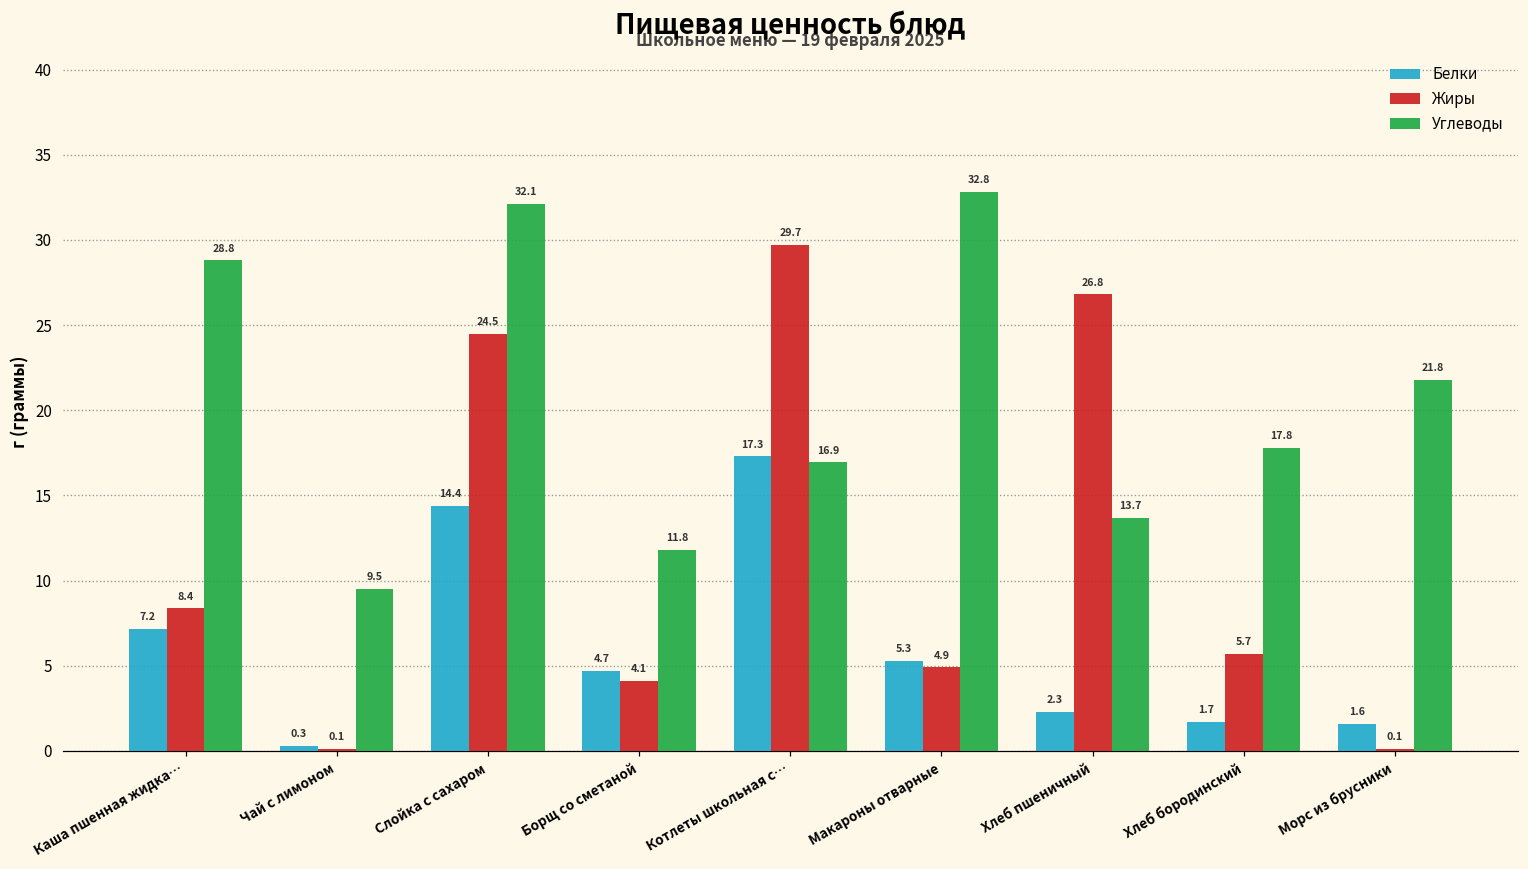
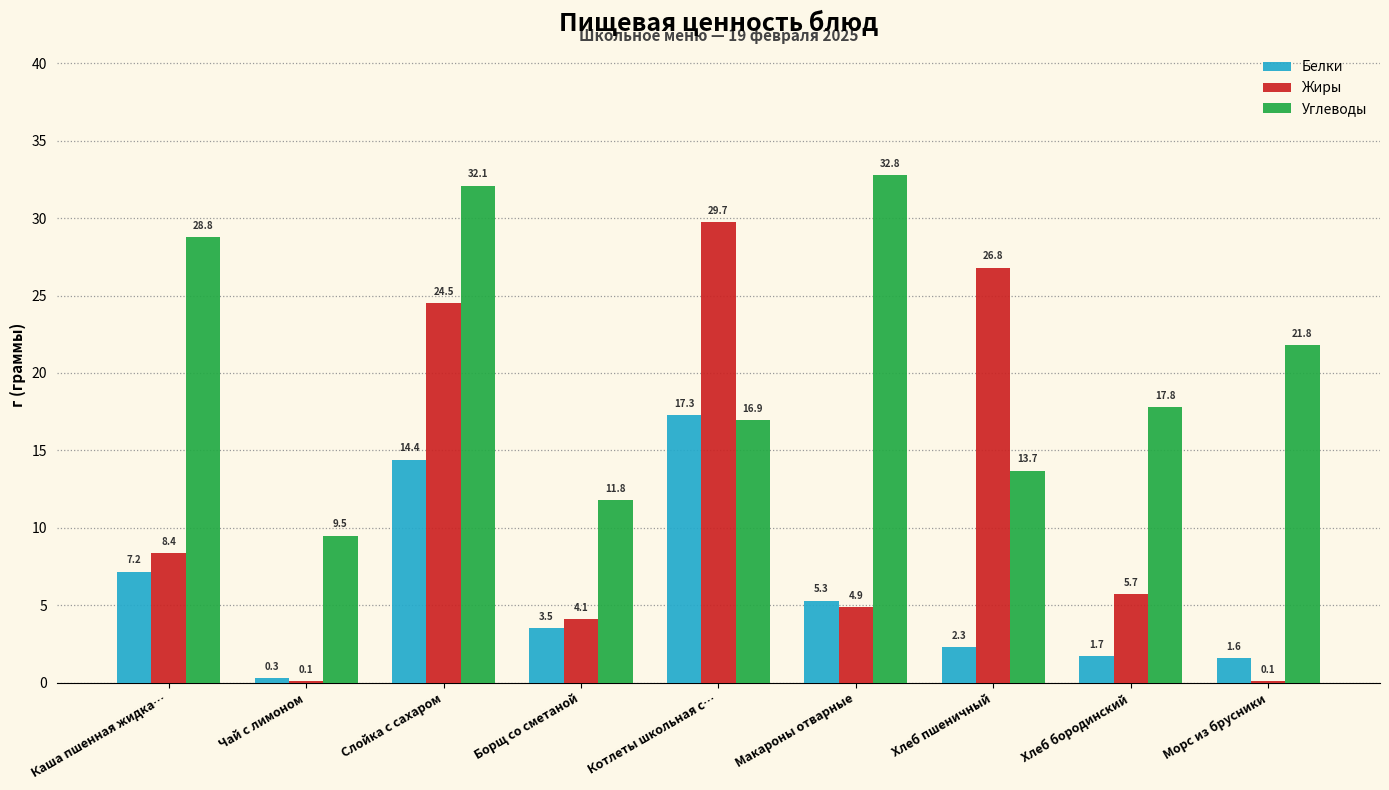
  {
    "Белки": {
      "Каша пшенная жидка…": 7.2,
      "Чай с лимоном": 0.3,
      "Слойка с сахаром": 14.4,
-     "Борщ со сметаной": 4.7,
+     "Борщ со сметаной": 3.5,
      "Котлеты школьная с…": 17.3,
      "Макароны отварные": 5.3,
      "Хлеб пшеничный": 2.3,
      "Хлеб бородинский": 1.7,
      "Морс из брусники": 1.6
    },
    "Жиры": {
      "Каша пшенная жидка…": 8.4,
      "Чай с лимоном": 0.1,
      "Слойка с сахаром": 24.5,
      "Борщ со сметаной": 4.1,
      "Котлеты школьная с…": 29.7,
      "Макароны отварные": 4.9,
      "Хлеб пшеничный": 26.8,
      "Хлеб бородинский": 5.7,
      "Морс из брусники": 0.1
    },
    "Углеводы": {
      "Каша пшенная жидка…": 28.8,
      "Чай с лимоном": 9.5,
      "Слойка с сахаром": 32.1,
      "Борщ со сметаной": 11.8,
      "Котлеты школьная с…": 16.9,
      "Макароны отварные": 32.8,
      "Хлеб пшеничный": 13.7,
      "Хлеб бородинский": 17.8,
      "Морс из брусники": 21.8
    }
  }
